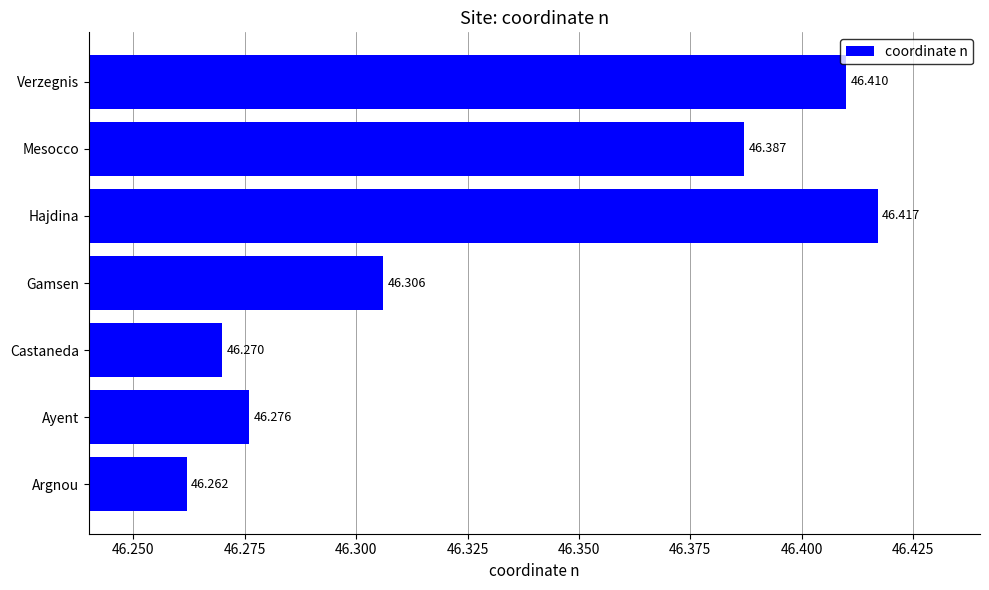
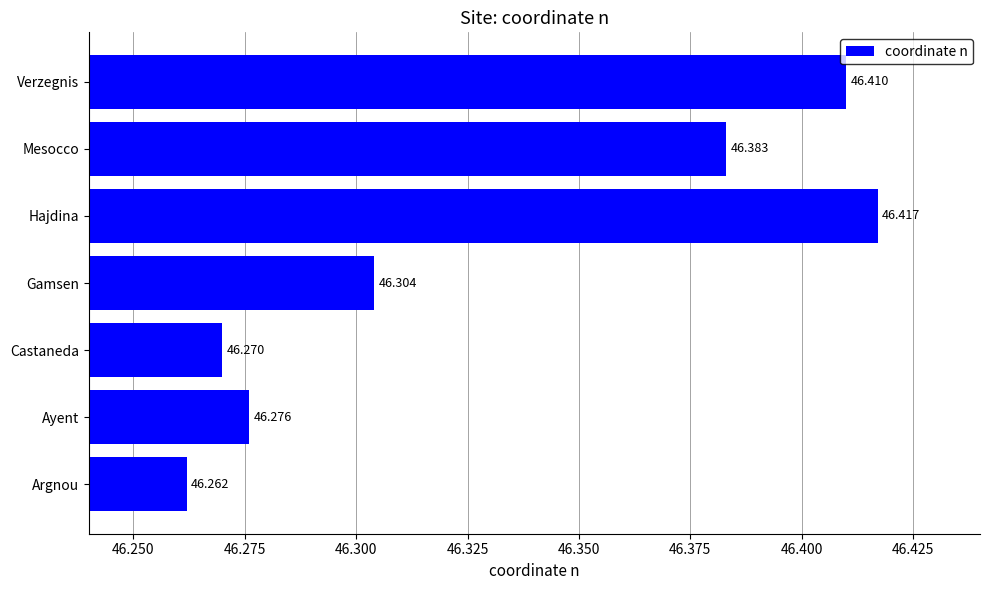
  {
    "Verzegnis": 46.410,
-   "Mesocco": 46.387,
+   "Mesocco": 46.383,
    "Hajdina": 46.417,
-   "Gamsen": 46.306,
+   "Gamsen": 46.304,
    "Castaneda": 46.270,
    "Ayent": 46.276,
    "Argnou": 46.262
  }
